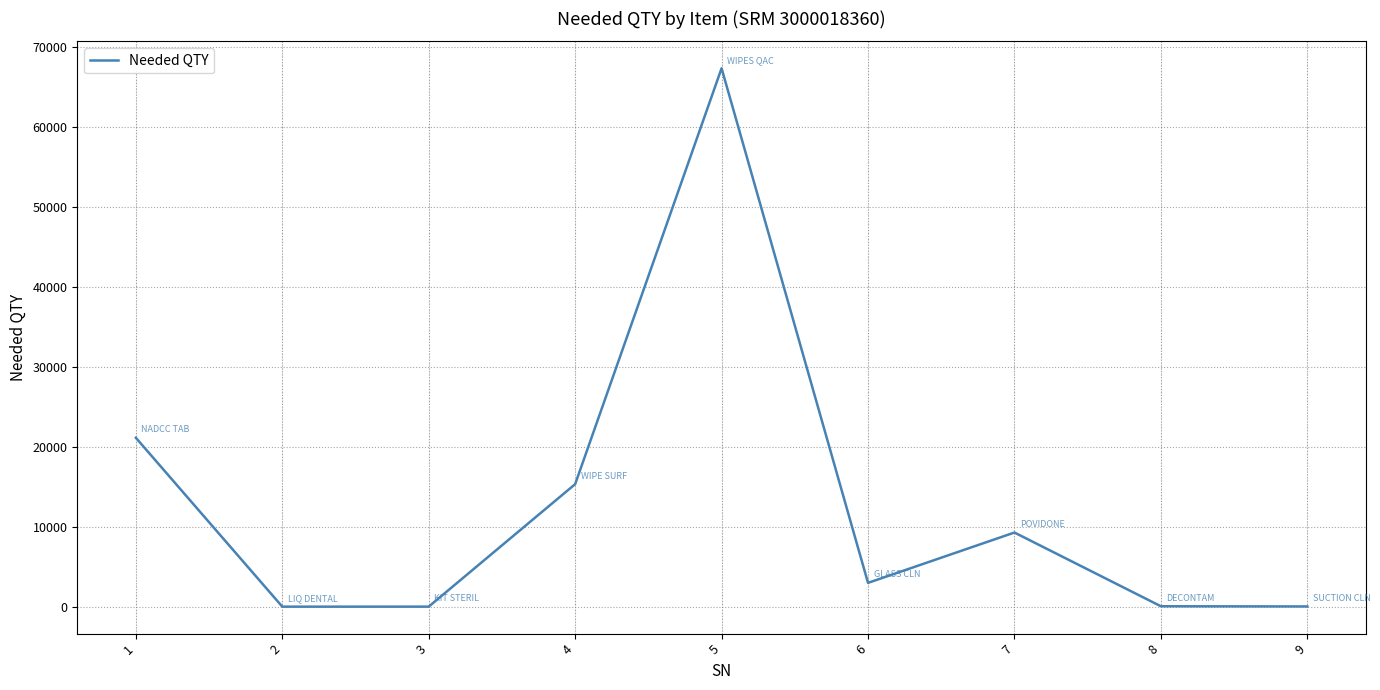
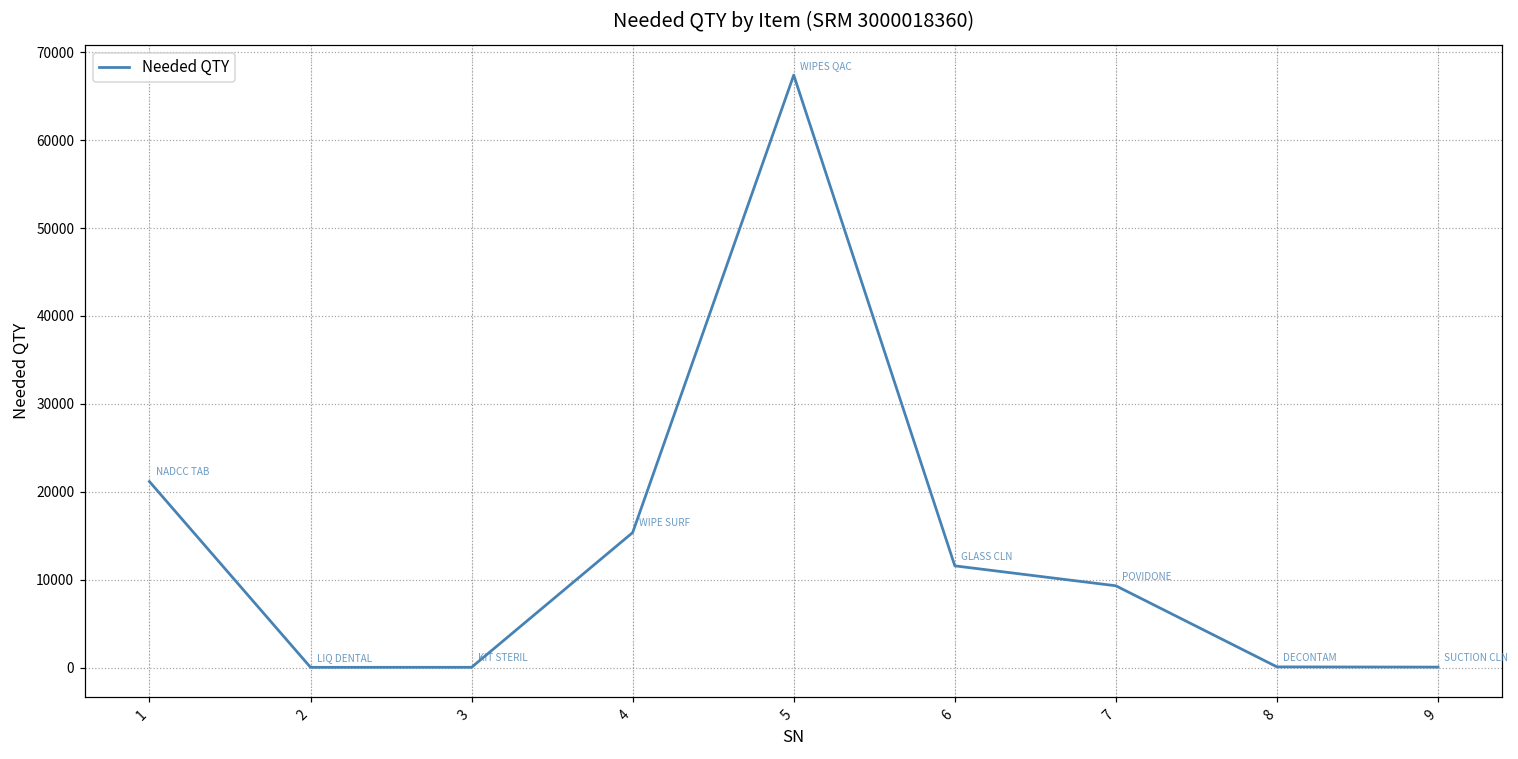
  {
    "1": 21000,
    "2": 0,
    "3": 0,
    "4": 15000,
    "5": 67000,
-   "6": 3000,
+   "6": 12000,
    "7": 9000,
    "8": 0,
    "9": 0
  }
